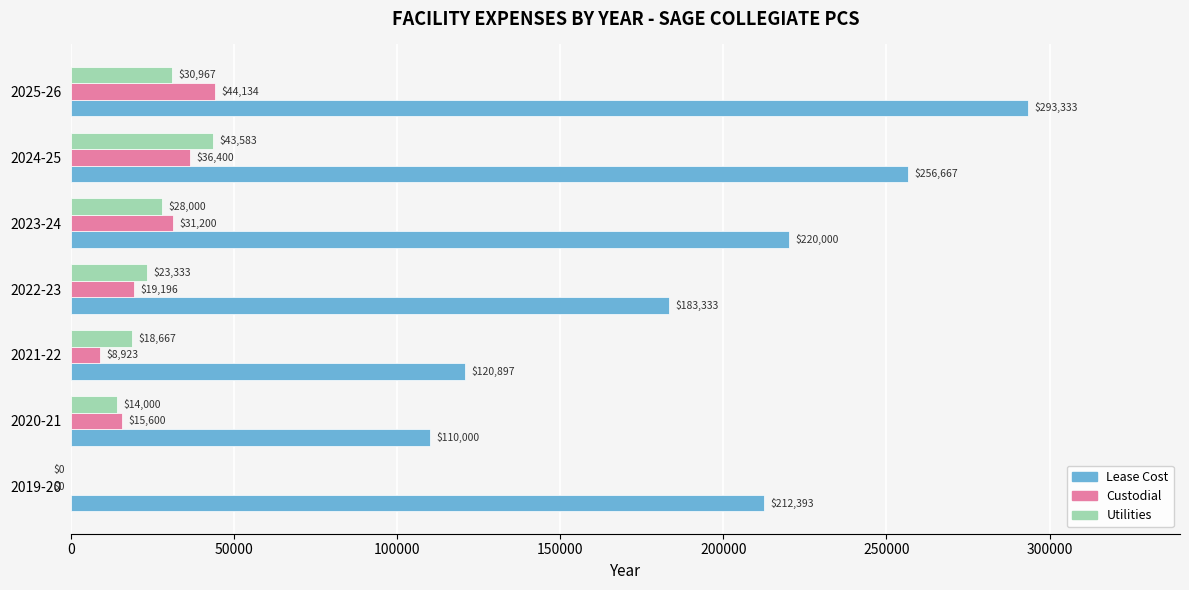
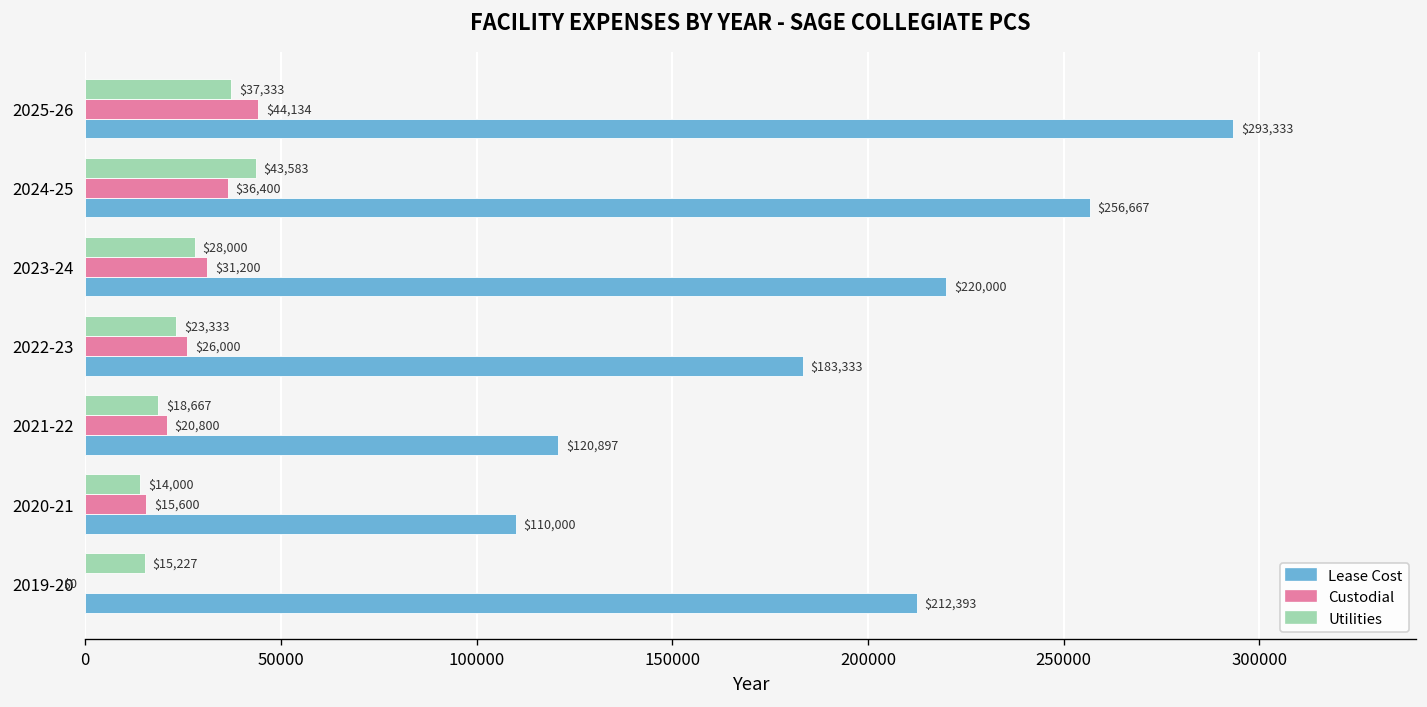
  {
    "Lease Cost": {
      "2025-26": "$293,333",
      "2024-25": "$256,667",
      "2023-24": "$220,000",
      "2022-23": "$183,333",
      "2021-22": "$120,897",
      "2020-21": "$110,000",
      "2019-20": "$212,393"
    },
    "Custodial": {
      "2025-26": "$44,134",
      "2024-25": "$36,400",
      "2023-24": "$31,200",
-     "2022-23": "$19,196",
-     "2021-22": "$8,923",
+     "2022-23": "$26,000",
+     "2021-22": "$20,800",
      "2020-21": "$15,600",
      "2019-20": "$0"
    },
    "Utilities": {
-     "2025-26": "$30,967",
+     "2025-26": "$37,333",
      "2024-25": "$43,583",
      "2023-24": "$28,000",
      "2022-23": "$23,333",
      "2021-22": "$18,667",
      "2020-21": "$14,000",
-     "2019-20": "$0"
+     "2019-20": "$15,227"
    }
  }
